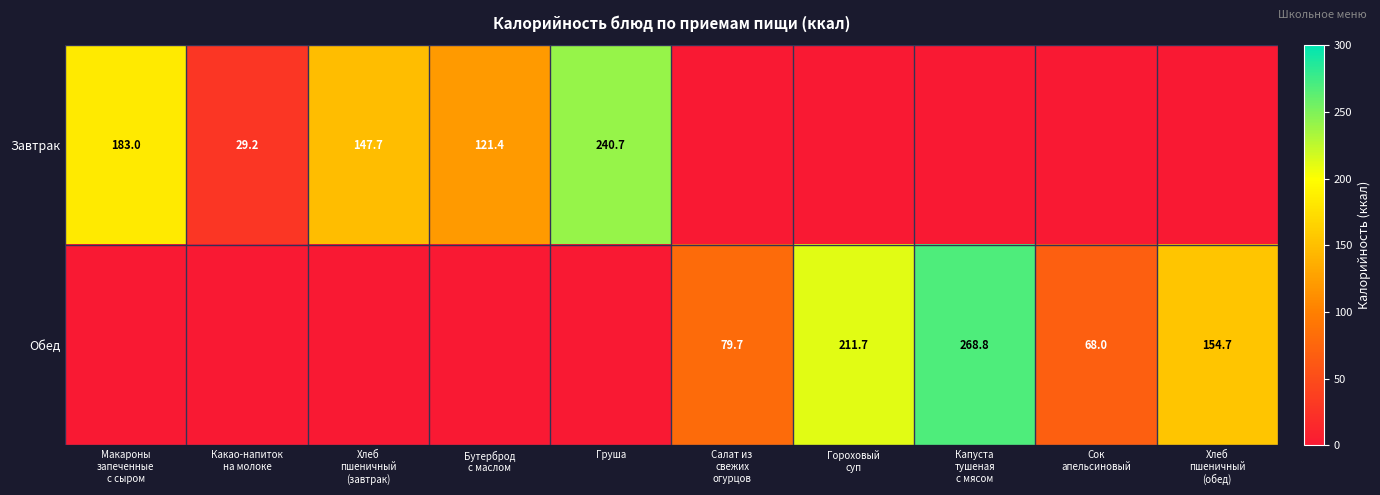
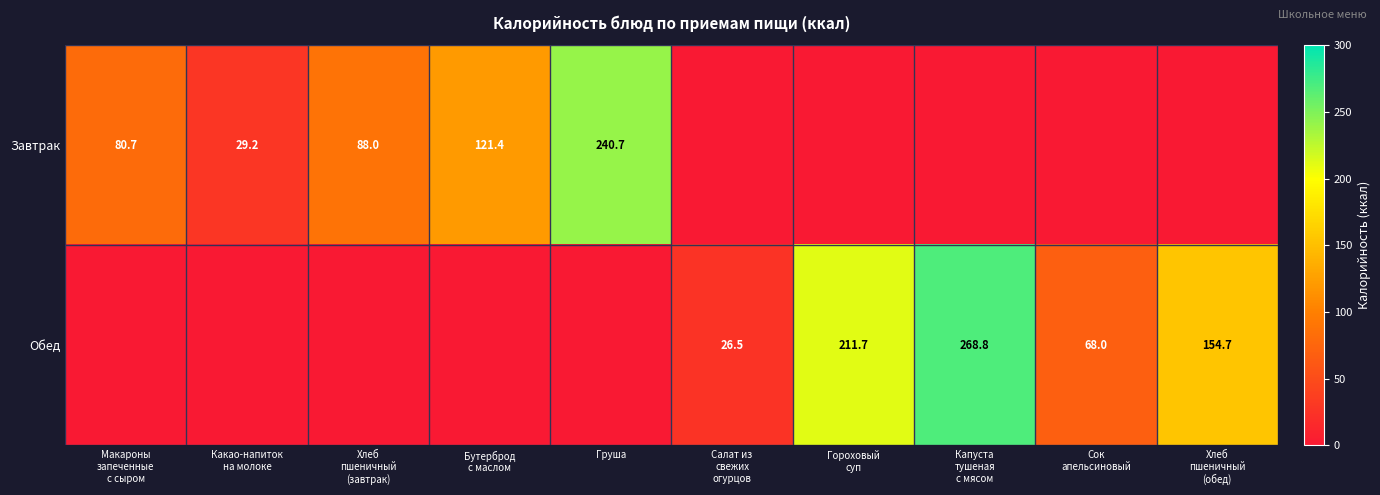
  {
    "Завтрак": {
-     "Макароны запеченные с сыром": 183.0,
+     "Макароны запеченные с сыром": 80.7,
      "Какао-напиток на молоке": 29.2,
-     "Хлеб пшеничный (завтрак)": 147.7,
+     "Хлеб пшеничный (завтрак)": 88.0,
      "Бутерброд с маслом": 121.4,
      "Груша": 240.7
    },
    "Обед": {
-     "Салат из свежих огурцов": 79.7,
+     "Салат из свежих огурцов": 26.5,
      "Гороховый суп": 211.7,
      "Капуста тушеная с мясом": 268.8,
      "Сок апельсиновый": 68.0,
      "Хлеб пшеничный (обед)": 154.7
    }
  }
